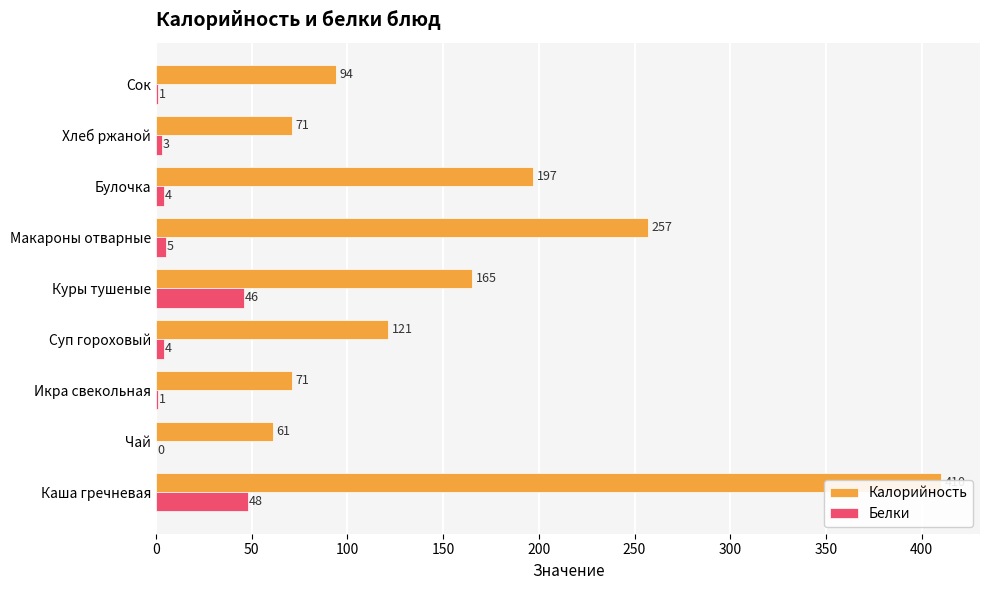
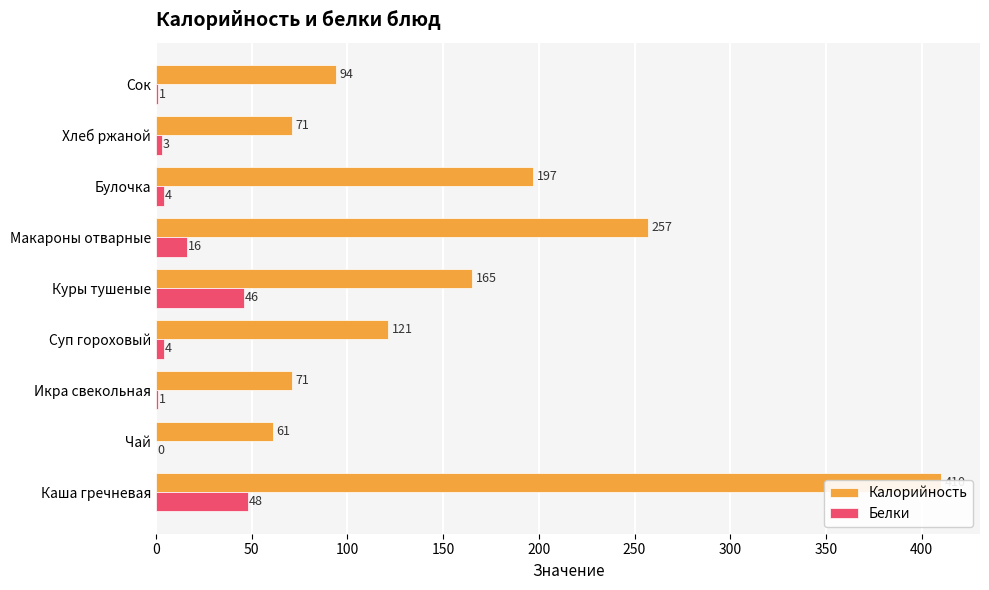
  {
    "Калорийность": {
      "Сок": 94,
      "Хлеб ржаной": 71,
      "Булочка": 197,
      "Макароны отварные": 257,
      "Куры тушеные": 165,
      "Суп гороховый": 121,
      "Икра свекольная": 71,
      "Чай": 61
    },
    "Белки": {
      "Сок": 1,
      "Хлеб ржаной": 3,
      "Булочка": 4,
-     "Макароны отварные": 5,
+     "Макароны отварные": 16,
      "Куры тушеные": 46,
      "Суп гороховый": 4,
      "Икра свекольная": 1,
      "Чай": 0,
      "Каша гречневая": 48
    }
  }
